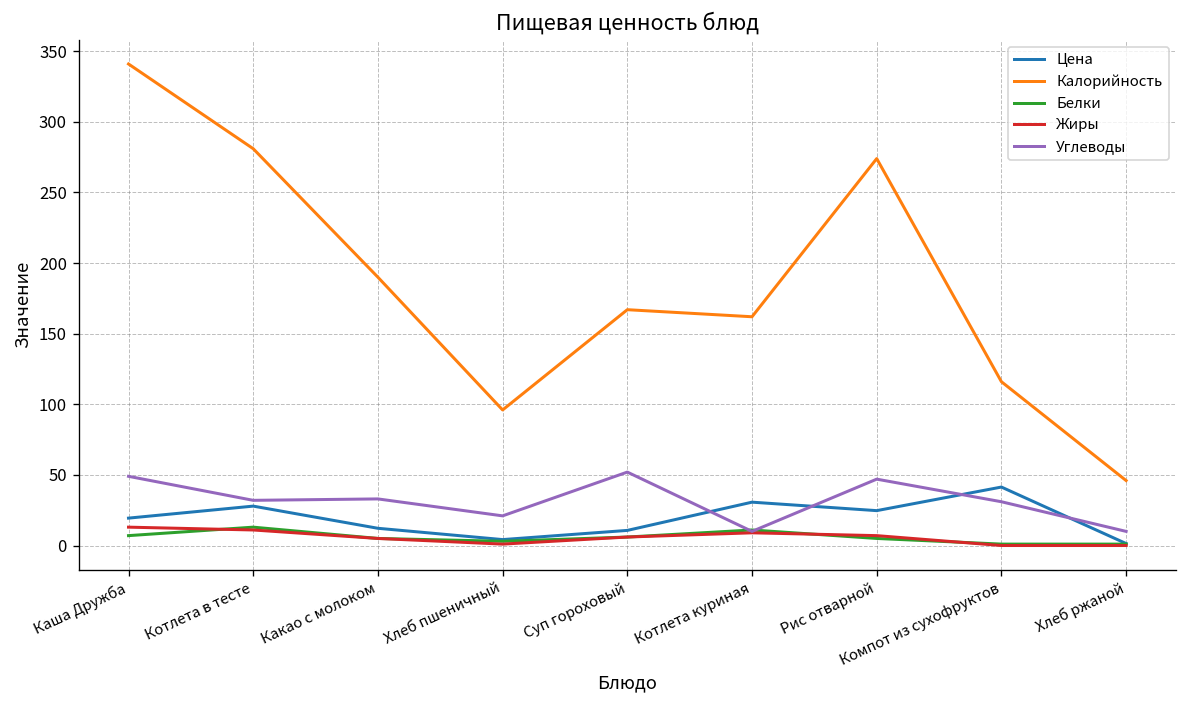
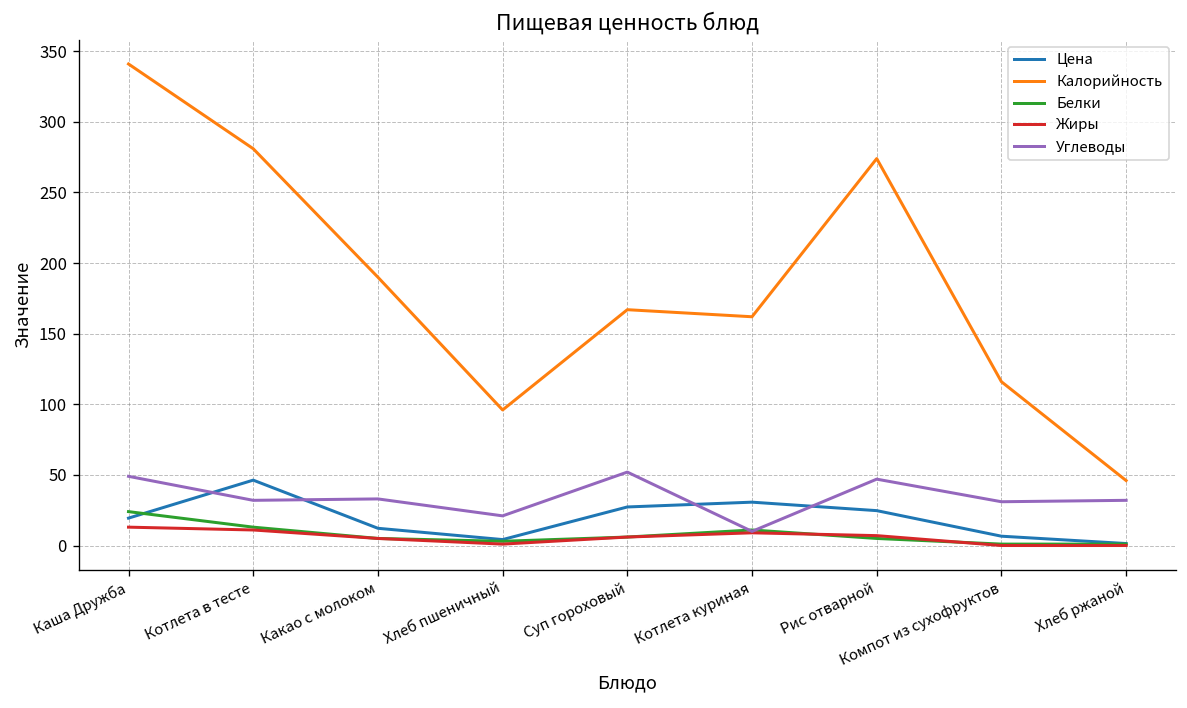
  {
    "Цена": {
      "Каша Дружба": 19,
-     "Котлета в тесте": 28,
+     "Котлета в тесте": 46,
      "Какао с молоком": 12,
-     "Суп гороховый": 11,
+     "Суп гороховый": 27,
      "Котлета куриная": 31,
      "Рис отварной": 25,
-     "Компот из сухофруктов": 41
+     "Компот из сухофруктов": 7
    },
    "Калорийность": {
      "Каша Дружба": 341,
      "Котлета в тесте": 281,
      "Какао с молоком": 190,
      "Хлеб пшеничный": 96,
      "Суп гороховый": 167,
      "Котлета куриная": 162,
      "Рис отварной": 274,
      "Компот из сухофруктов": 116,
      "Хлеб ржаной": 46
    },
    "Белки": {
-     "Каша Дружба": 7
+     "Каша Дружба": 24
    },
    "Жиры": {
      "Каша Дружба": 13
    },
    "Углеводы": {
      "Каша Дружба": 49,
      "Котлета в тесте": 32,
      "Какао с молоком": 33,
      "Хлеб пшеничный": 21,
      "Суп гороховый": 52,
      "Рис отварной": 47,
      "Компот из сухофруктов": 31,
-     "Хлеб ржаной": 10
+     "Хлеб ржаной": 32
    }
  }
